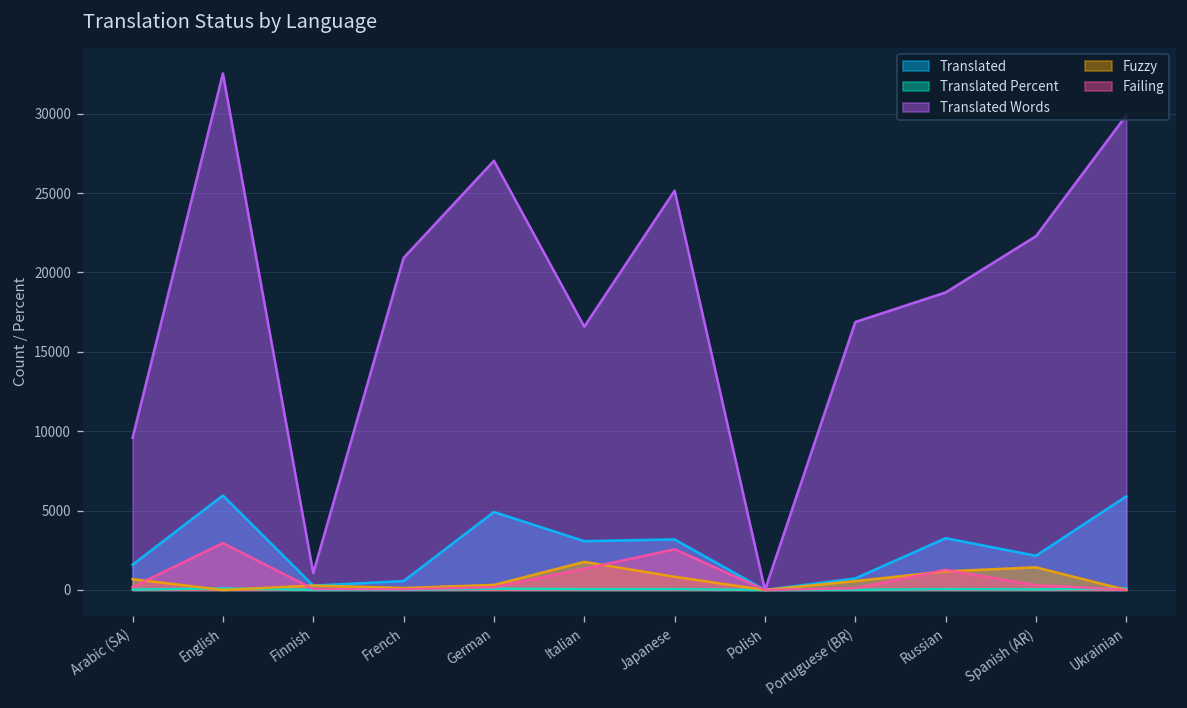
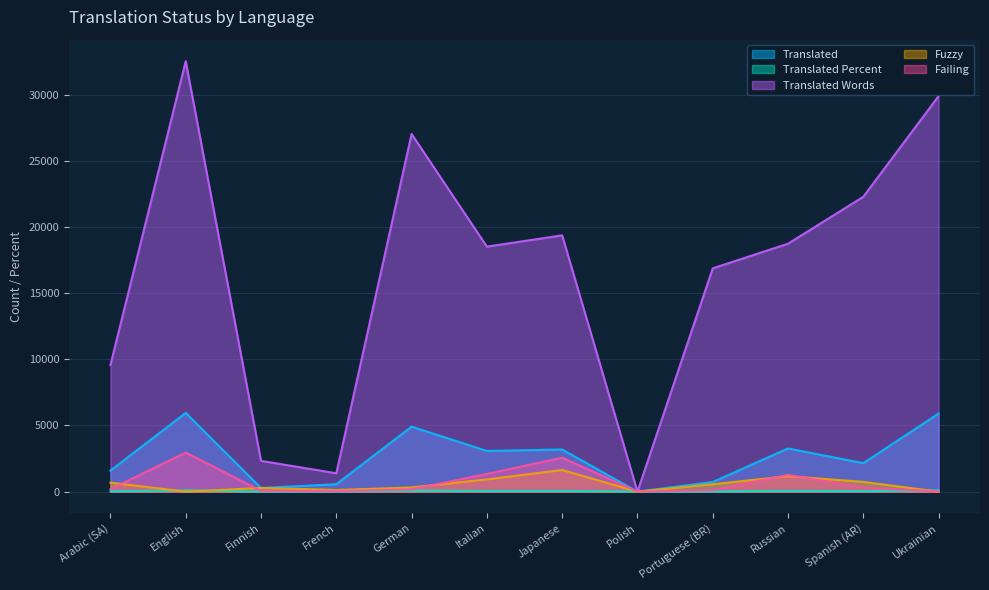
  {
    "Translated Words": {
      "Arabic (SA)": 9600,
      "English": 32500,
-     "Finnish": 1100,
-     "French": 20900,
+     "Finnish": 2300,
+     "French": 1400,
      "German": 27000,
-     "Italian": 16600,
-     "Japanese": 25200,
+     "Italian": 18500,
+     "Japanese": 19400,
      "Portuguese (BR)": 16900,
      "Russian": 18700,
      "Spanish (AR)": 22300,
      "Ukrainian": 29900
    },
    "Fuzzy": {
      "Arabic (SA)": 700,
-     "Italian": 1800,
-     "Japanese": 800,
-     "Spanish (AR)": 1400
+     "Italian": 900,
+     "Japanese": 1600,
+     "Spanish (AR)": 700
    },
    "Failing": {
      "English": 3000,
      "Italian": 1300,
      "Japanese": 2600,
      "Spanish (AR)": 300
    }
  }
